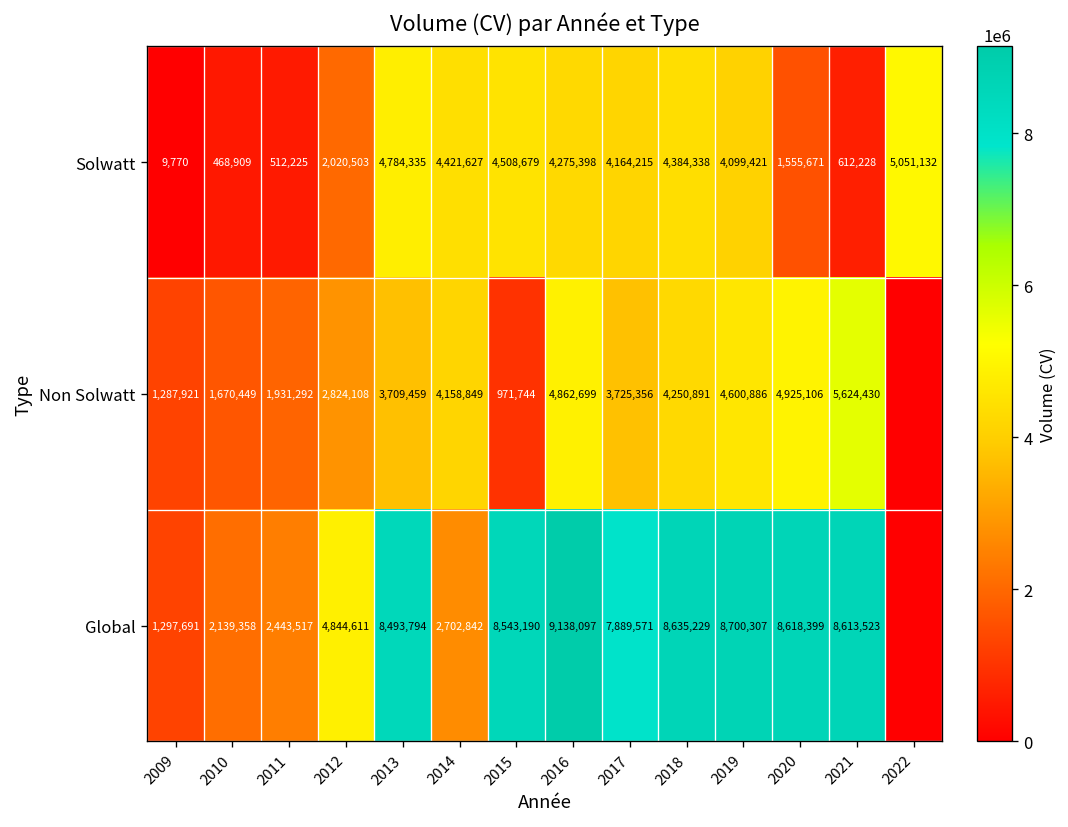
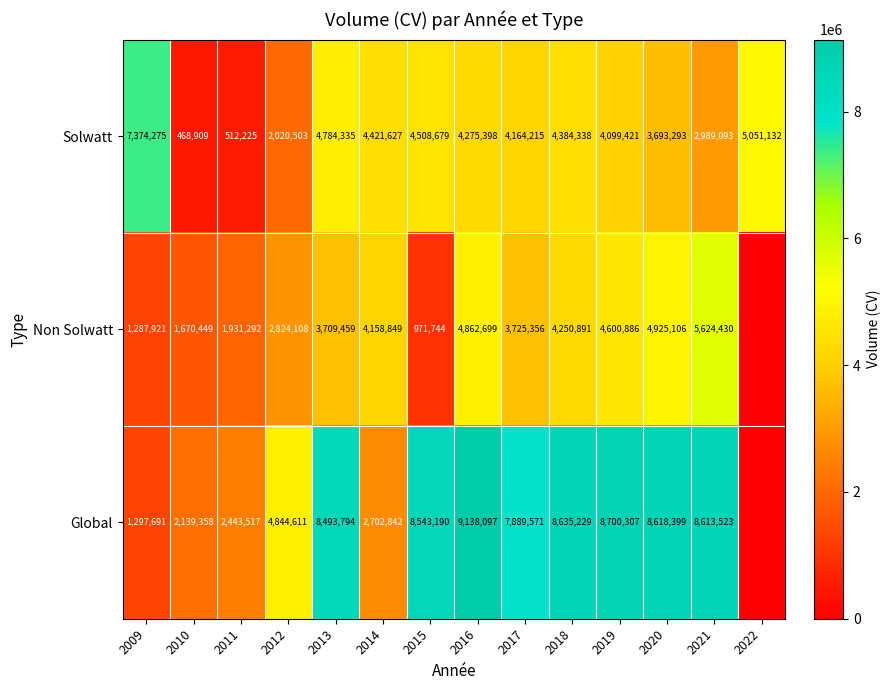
  {
    "Solwatt": {
-     "2009": "9,770",
+     "2009": "7,374,275",
      "2010": "468,909",
      "2011": "512,225",
      "2012": "2,020,503",
      "2013": "4,784,335",
      "2014": "4,421,627",
      "2015": "4,508,679",
      "2016": "4,275,398",
      "2017": "4,164,215",
      "2018": "4,384,338",
      "2019": "4,099,421",
-     "2020": "1,555,671",
-     "2021": "612,228",
+     "2020": "3,693,293",
+     "2021": "2,989,093",
      "2022": "5,051,132"
    },
    "Non Solwatt": {
      "2009": "1,287,921",
      "2010": "1,670,449",
      "2011": "1,931,292",
      "2012": "2,824,108",
      "2013": "3,709,459",
      "2014": "4,158,849",
      "2015": "971,744",
      "2016": "4,862,699",
      "2017": "3,725,356",
      "2018": "4,250,891",
      "2019": "4,600,886",
      "2020": "4,925,106",
      "2021": "5,624,430"
    },
    "Global": {
      "2009": "1,297,691",
      "2010": "2,139,358",
      "2011": "2,443,517",
      "2012": "4,844,611",
      "2013": "8,493,794",
      "2014": "2,702,842",
      "2015": "8,543,190",
      "2016": "9,138,097",
      "2017": "7,889,571",
      "2018": "8,635,229",
      "2019": "8,700,307",
      "2020": "8,618,399",
      "2021": "8,613,523"
    }
  }
